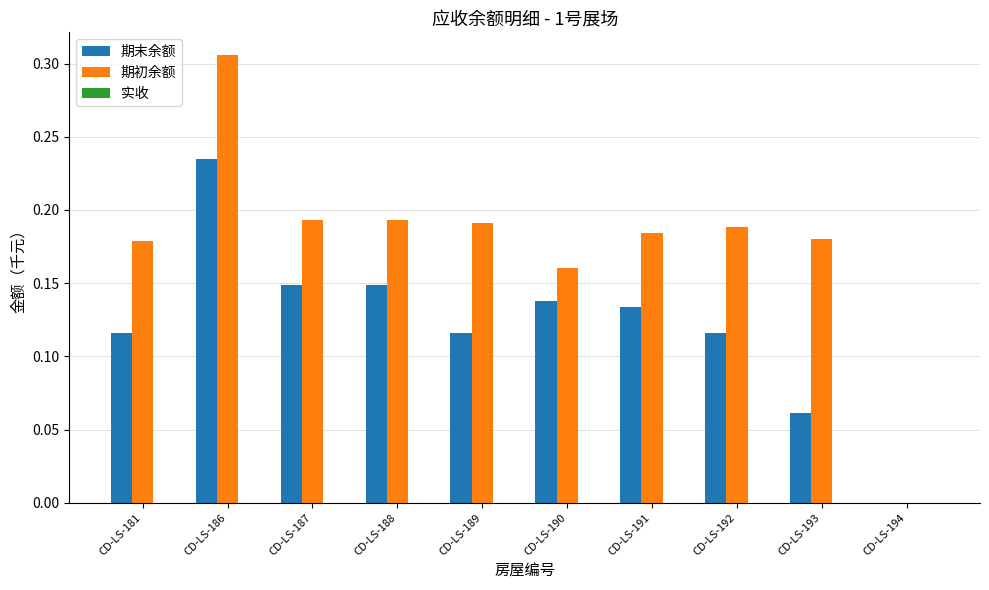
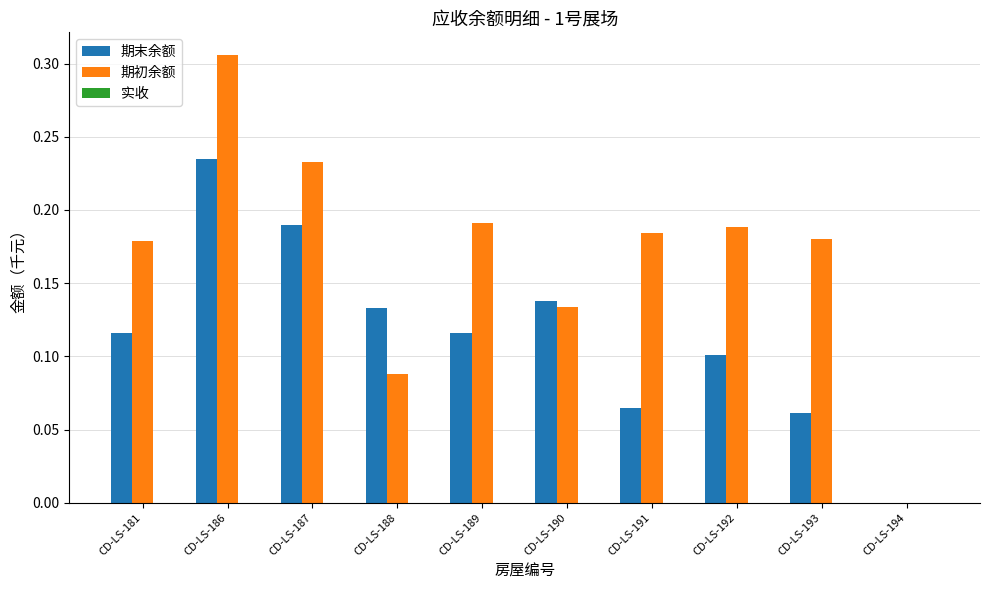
  {
    "期末余额": {
      "CD-LS-181": 0.116,
      "CD-LS-186": 0.235,
-     "CD-LS-187": 0.149,
-     "CD-LS-188": 0.149,
+     "CD-LS-187": 0.190,
+     "CD-LS-188": 0.133,
      "CD-LS-189": 0.116,
      "CD-LS-190": 0.138,
-     "CD-LS-191": 0.134,
-     "CD-LS-192": 0.116,
+     "CD-LS-191": 0.065,
+     "CD-LS-192": 0.101,
      "CD-LS-193": 0.061,
      "CD-LS-194": 0.000
    },
    "期初余额": {
      "CD-LS-181": 0.179,
      "CD-LS-186": 0.306,
-     "CD-LS-187": 0.193,
-     "CD-LS-188": 0.193,
+     "CD-LS-187": 0.233,
+     "CD-LS-188": 0.088,
      "CD-LS-189": 0.191,
-     "CD-LS-190": 0.160,
+     "CD-LS-190": 0.134,
      "CD-LS-191": 0.184,
      "CD-LS-192": 0.188,
      "CD-LS-193": 0.180,
      "CD-LS-194": 0.000
    },
    "实收": {
      "CD-LS-181": 0.000,
      "CD-LS-186": 0.000,
      "CD-LS-187": 0.000,
      "CD-LS-188": 0.000,
      "CD-LS-189": 0.000,
      "CD-LS-190": 0.000,
      "CD-LS-191": 0.000,
      "CD-LS-192": 0.000,
      "CD-LS-193": 0.000,
      "CD-LS-194": 0.000
    }
  }
